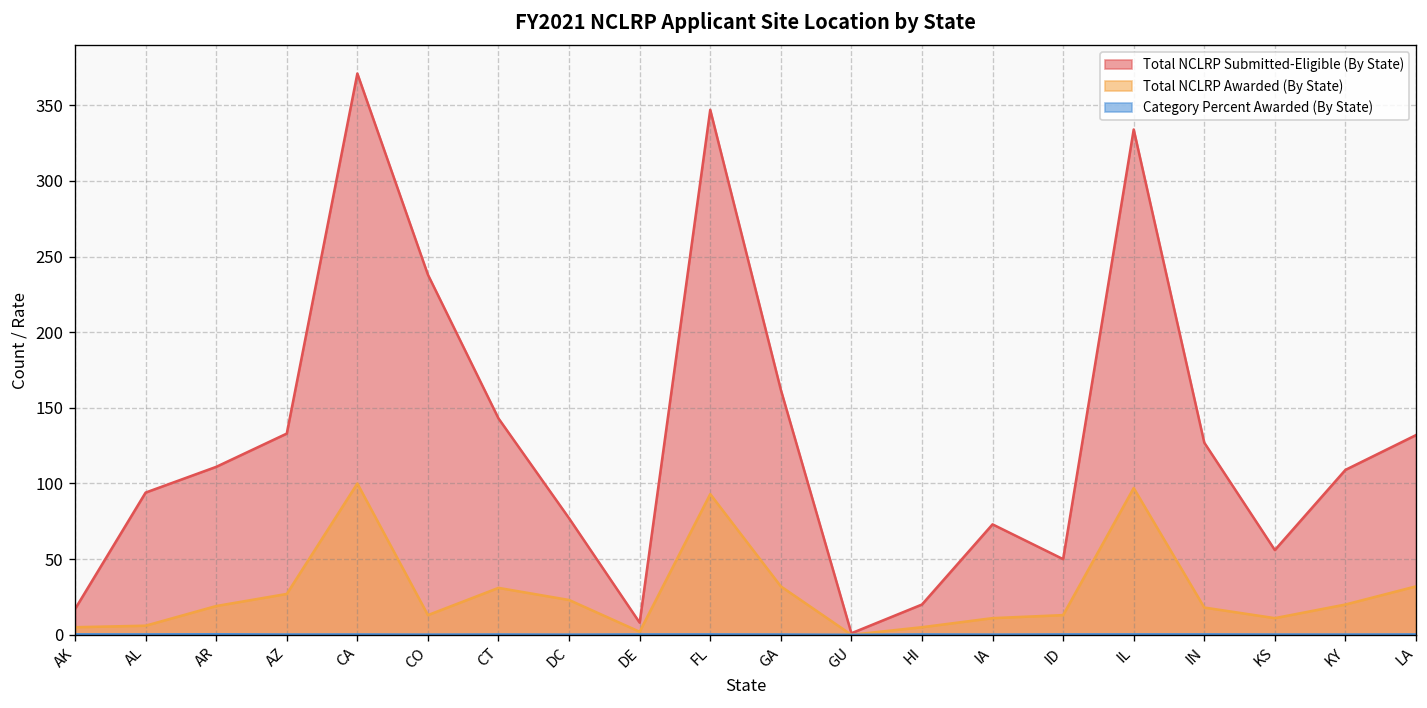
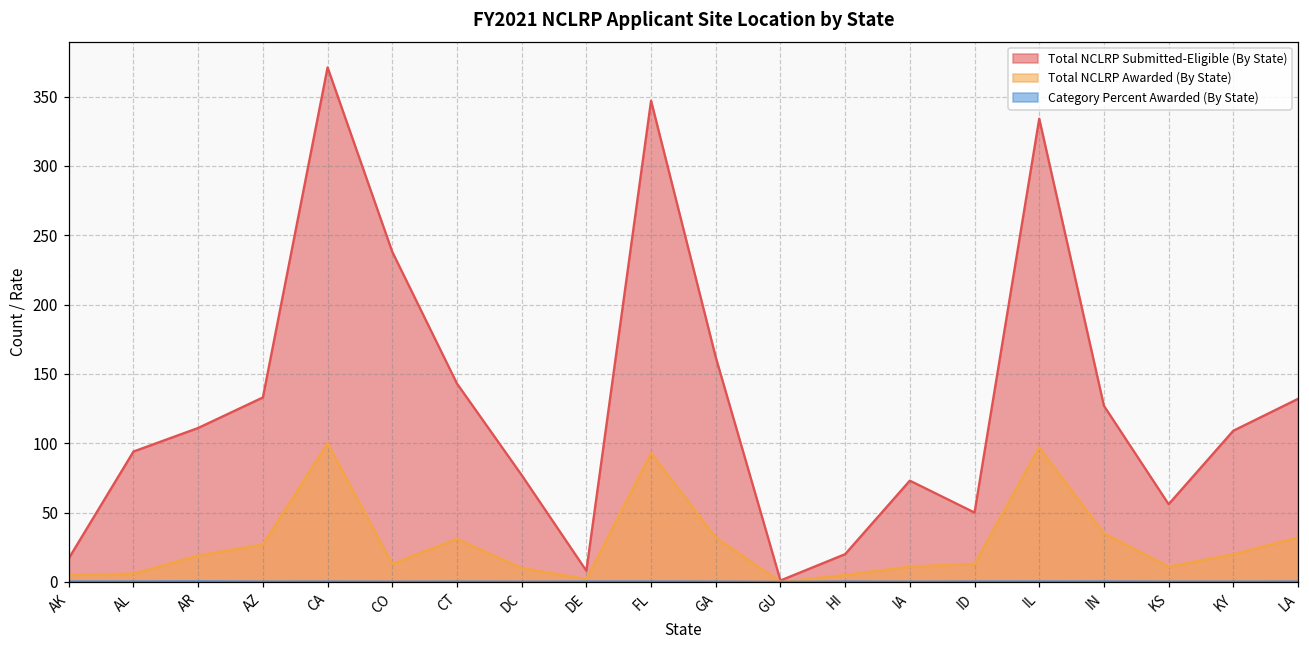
  {
    "Total NCLRP Submitted-Eligible (By State)": {
      "AK": 17,
      "AL": 94,
      "AR": 111,
      "AZ": 133,
      "CA": 371,
      "CO": 238,
      "CT": 143,
      "DC": 77,
      "DE": 8,
      "FL": 347,
      "GA": 162,
      "HI": 20,
      "IA": 73,
      "ID": 50,
      "IL": 334,
      "IN": 127,
      "KS": 56,
      "KY": 109,
      "LA": 132
    },
    "Total NCLRP Awarded (By State)": {
      "AK": 5,
      "AL": 6,
      "AR": 19,
      "AZ": 27,
      "CA": 100,
      "CO": 13,
      "CT": 31,
-     "DC": 23,
+     "DC": 10,
      "FL": 93,
      "GA": 32,
      "HI": 5,
      "IA": 11,
      "ID": 13,
      "IL": 97,
-     "IN": 18,
+     "IN": 35,
      "KS": 11,
      "KY": 20,
      "LA": 32
    },
    "Category Percent Awarded (By State)": {
      "AK": 0,
      "AL": 0,
      "AR": 0,
      "AZ": 0,
      "CA": 0,
      "CO": 0,
      "CT": 0,
      "DC": 0,
      "FL": 0,
      "GA": 0,
      "HI": 0,
      "IA": 0,
      "ID": 0,
      "IL": 0,
      "IN": 0,
      "KS": 0,
      "KY": 0,
      "LA": 0
    }
  }
